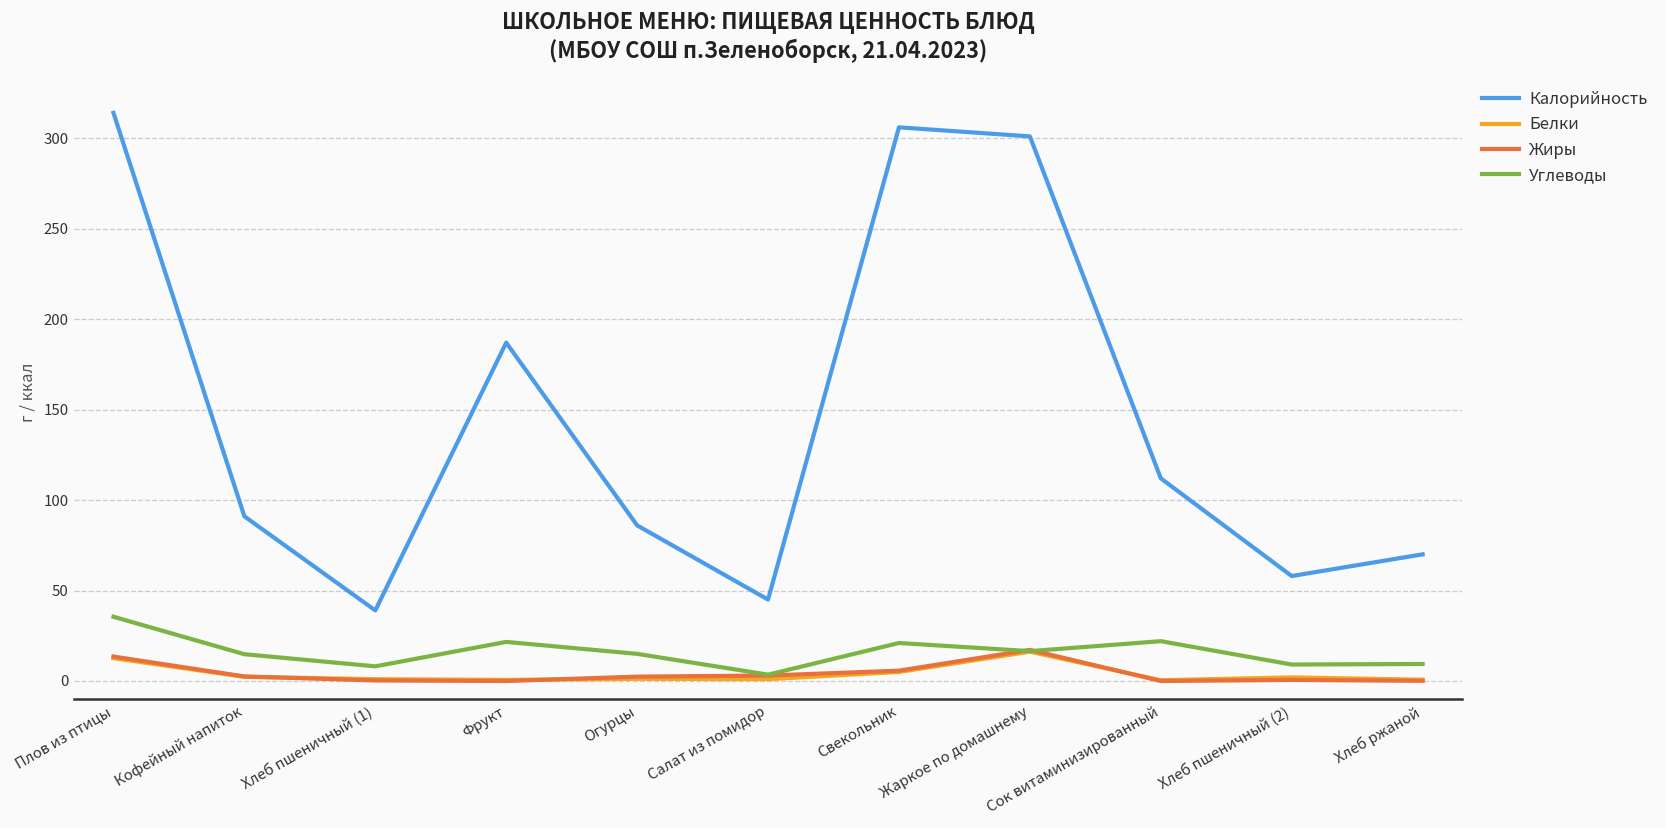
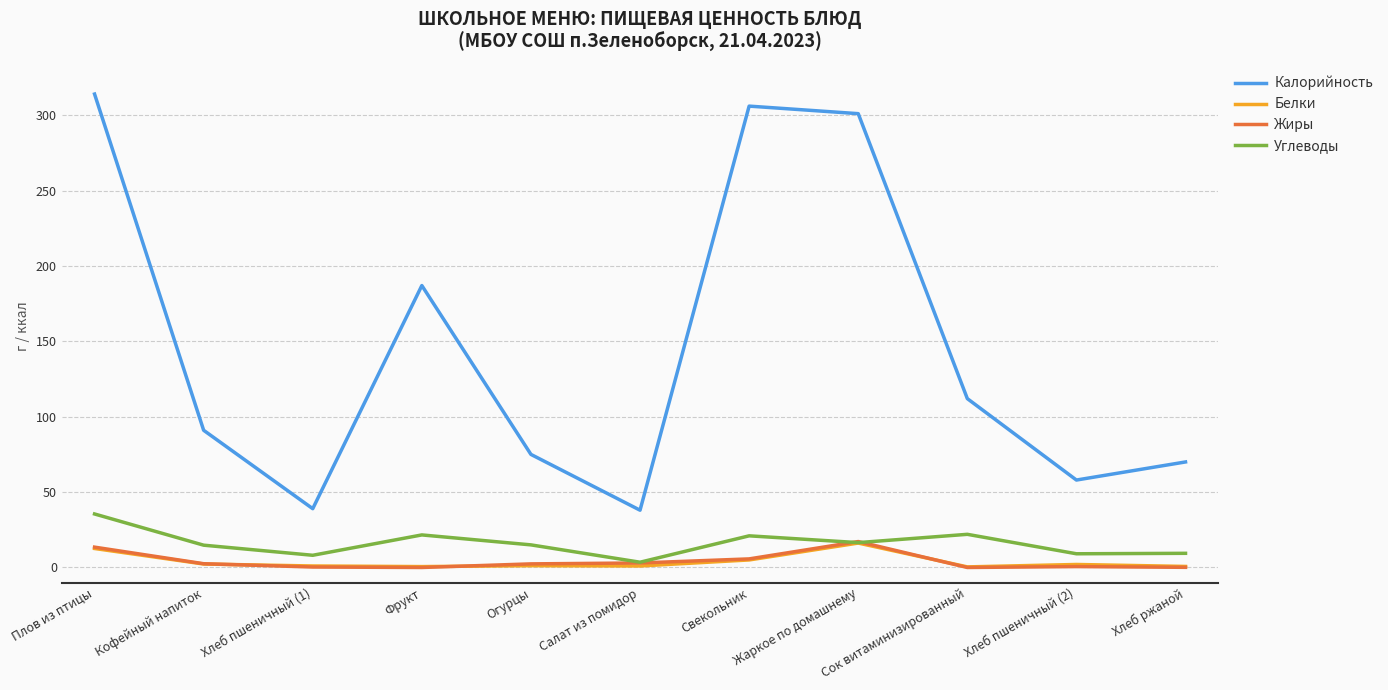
  {
    "Калорийность": {
      "Плов из птицы": 314,
      "Кофейный напиток": 91,
      "Хлеб пшеничный (1)": 39,
      "Фрукт": 187,
-     "Огурцы": 86,
-     "Салат из помидор": 45,
+     "Огурцы": 75,
+     "Салат из помидор": 38,
      "Свекольник": 306,
      "Жаркое по домашнему": 301,
      "Сок витаминизированный": 112,
      "Хлеб пшеничный (2)": 58,
      "Хлеб ржаной": 70
    },
    "Белки": {
      "Салат из помидор": 1
    },
    "Углеводы": {
      "Плов из птицы": 36,
      "Кофейный напиток": 15,
      "Хлеб пшеничный (1)": 8,
      "Фрукт": 22,
      "Огурцы": 15,
      "Свекольник": 21,
      "Сок витаминизированный": 22,
      "Хлеб пшеничный (2)": 9,
      "Хлеб ржаной": 9
    }
  }
